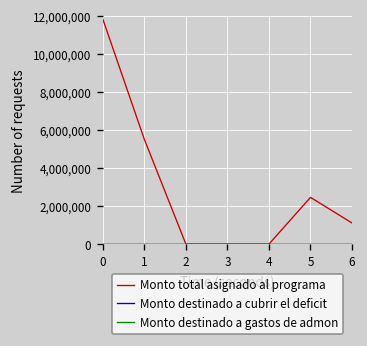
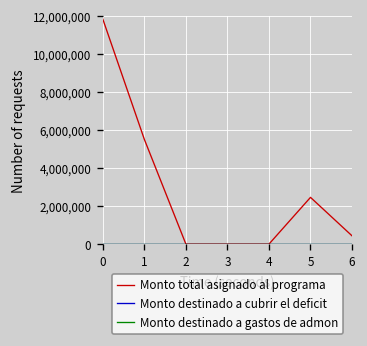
  {
    "Monto total asignado al programa": {
      "0": "11,800,000",
      "1": "5,500,000",
      "5": "2,500,000",
-     "6": "1,100,000"
+     "6": "400,000"
    },
    "Monto destinado a gastos de admon": {
      "0": "0",
      "1": "0",
      "5": "0",
      "6": "0"
    }
  }
